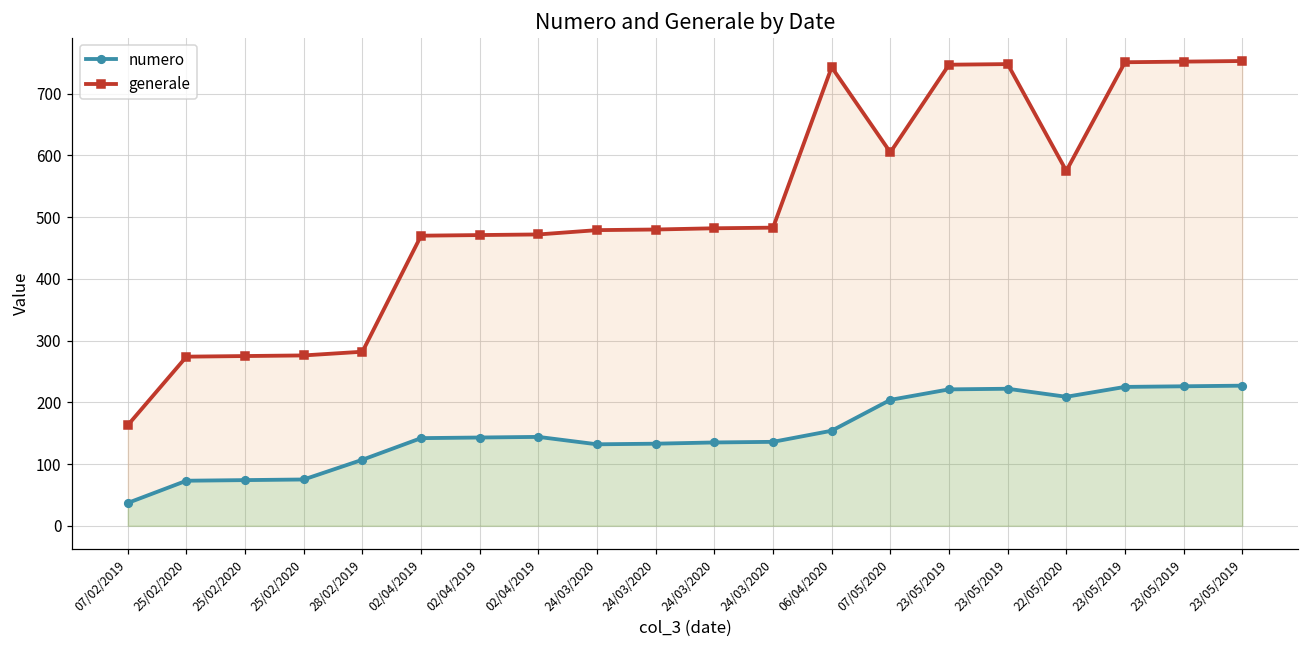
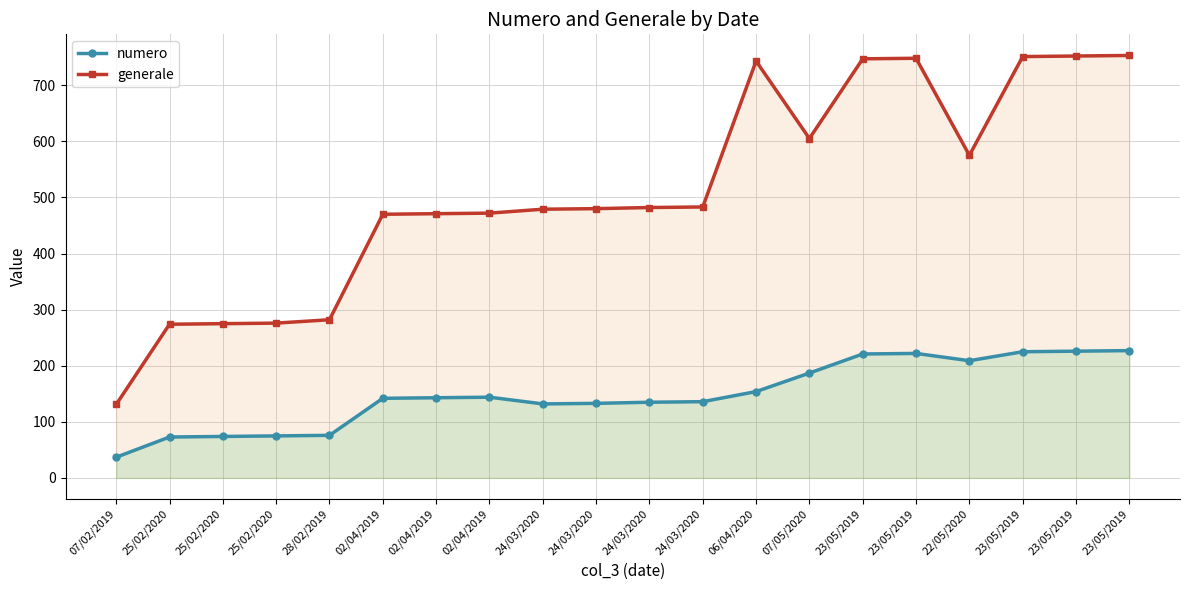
  {
    "numero": {
      "07/02/2019": 40,
-     "28/02/2019": 110,
+     "28/02/2019": 80,
      "06/04/2020": 150,
-     "07/05/2020": 200,
+     "07/05/2020": 190,
      "22/05/2020": 210
    },
    "generale": {
-     "07/02/2019": 160,
+     "07/02/2019": 130,
      "28/02/2019": 280,
      "06/04/2020": 740,
      "07/05/2020": 610,
      "22/05/2020": 580
    }
  }
